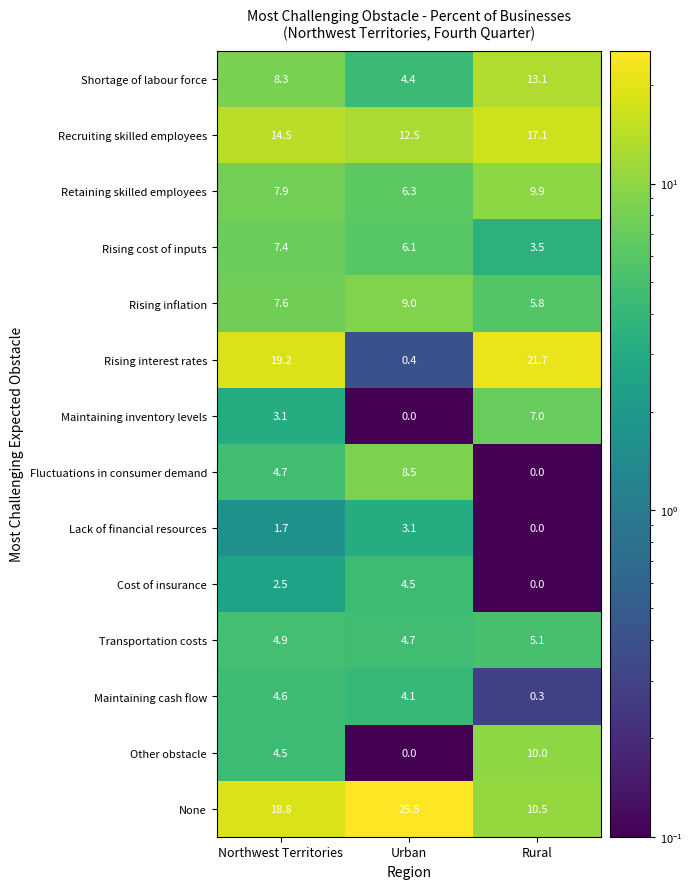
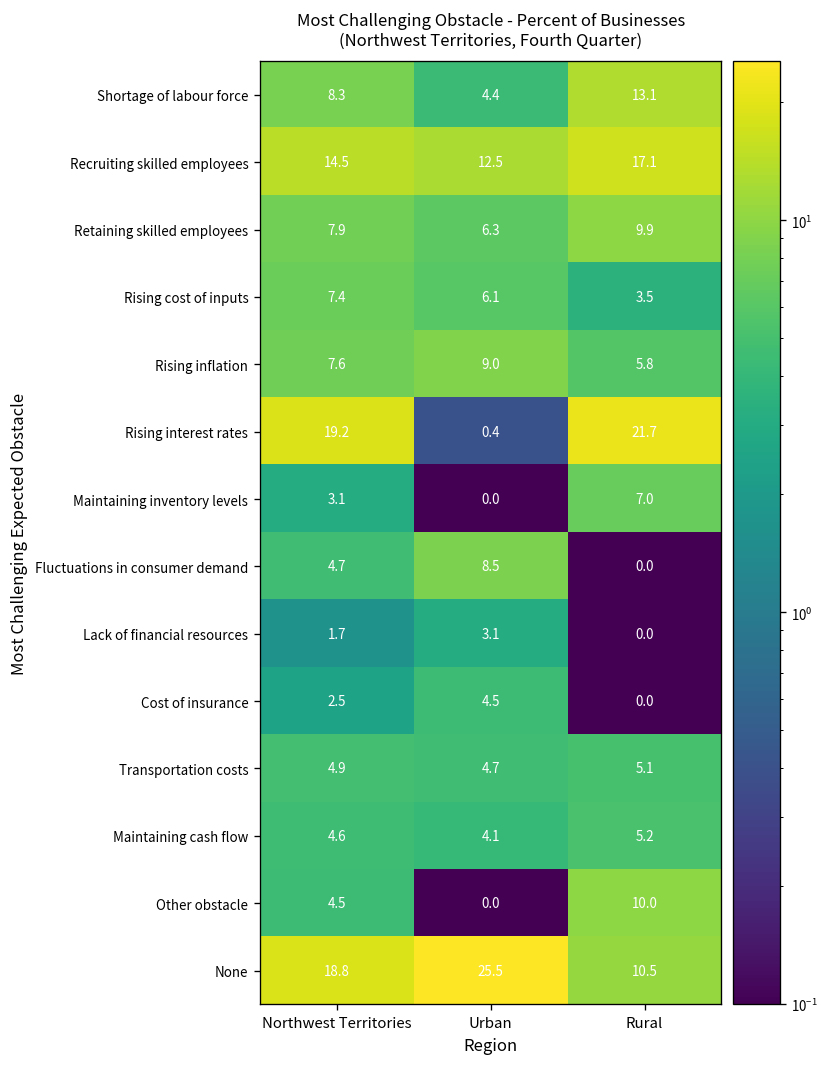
  {
    "Shortage of labour force": {
      "Northwest Territories": 8.3,
      "Urban": 4.4,
      "Rural": 13.1
    },
    "Recruiting skilled employees": {
      "Northwest Territories": 14.5,
      "Urban": 12.5,
      "Rural": 17.1
    },
    "Retaining skilled employees": {
      "Northwest Territories": 7.9,
      "Urban": 6.3,
      "Rural": 9.9
    },
    "Rising cost of inputs": {
      "Northwest Territories": 7.4,
      "Urban": 6.1,
      "Rural": 3.5
    },
    "Rising inflation": {
      "Northwest Territories": 7.6,
      "Urban": 9.0,
      "Rural": 5.8
    },
    "Rising interest rates": {
      "Northwest Territories": 19.2,
      "Urban": 0.4,
      "Rural": 21.7
    },
    "Maintaining inventory levels": {
      "Northwest Territories": 3.1,
      "Urban": 0.0,
      "Rural": 7.0
    },
    "Fluctuations in consumer demand": {
      "Northwest Territories": 4.7,
      "Urban": 8.5,
      "Rural": 0.0
    },
    "Lack of financial resources": {
      "Northwest Territories": 1.7,
      "Urban": 3.1,
      "Rural": 0.0
    },
    "Cost of insurance": {
      "Northwest Territories": 2.5,
      "Urban": 4.5,
      "Rural": 0.0
    },
    "Transportation costs": {
      "Northwest Territories": 4.9,
      "Urban": 4.7,
      "Rural": 5.1
    },
    "Maintaining cash flow": {
      "Northwest Territories": 4.6,
      "Urban": 4.1,
-     "Rural": 0.3
+     "Rural": 5.2
    },
    "Other obstacle": {
      "Northwest Territories": 4.5,
      "Urban": 0.0,
      "Rural": 10.0
    },
    "None": {
      "Northwest Territories": 18.8,
      "Urban": 25.5,
      "Rural": 10.5
    }
  }
